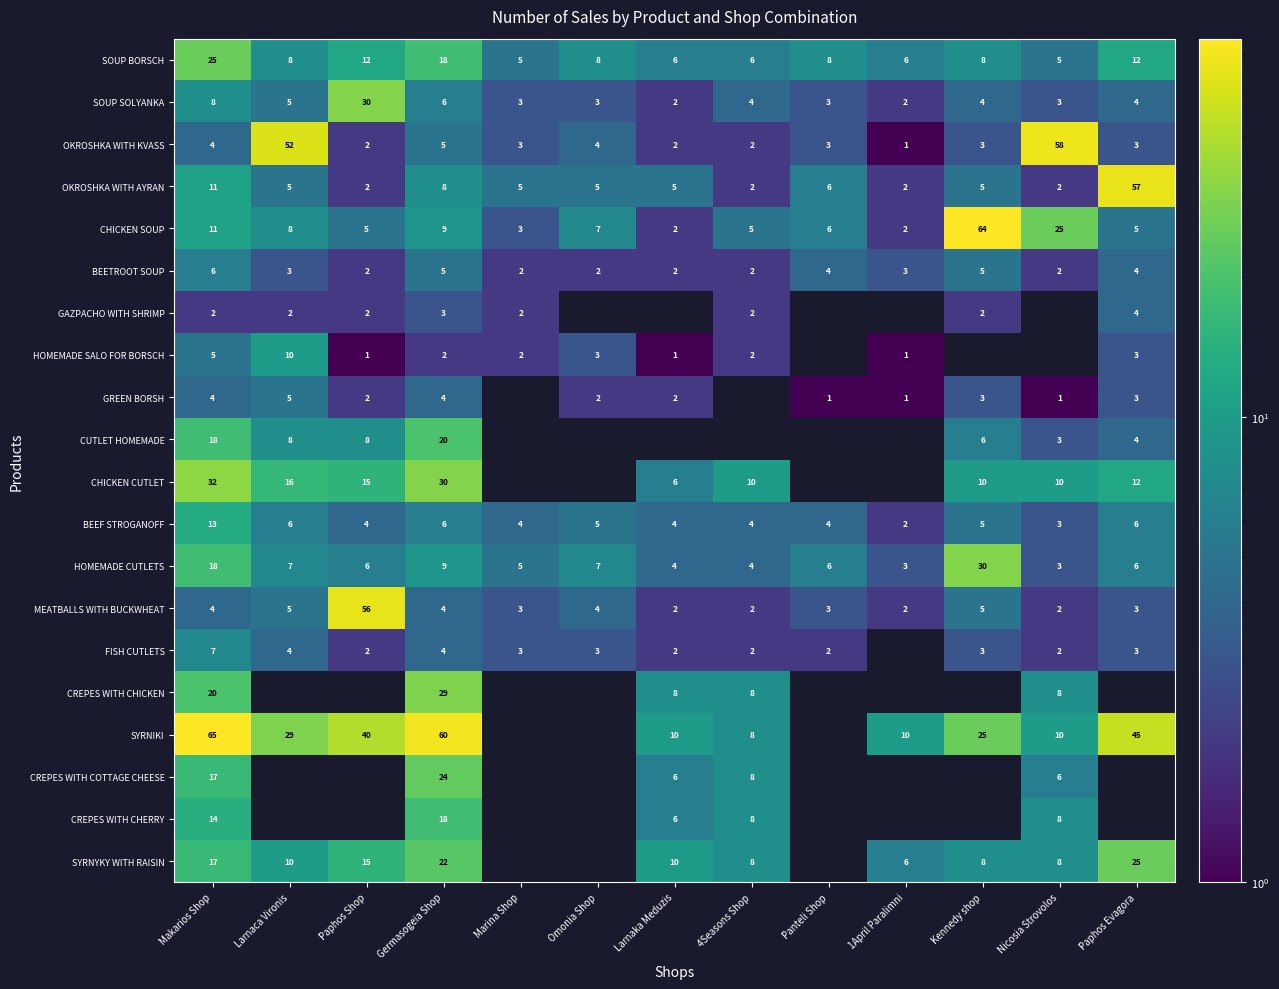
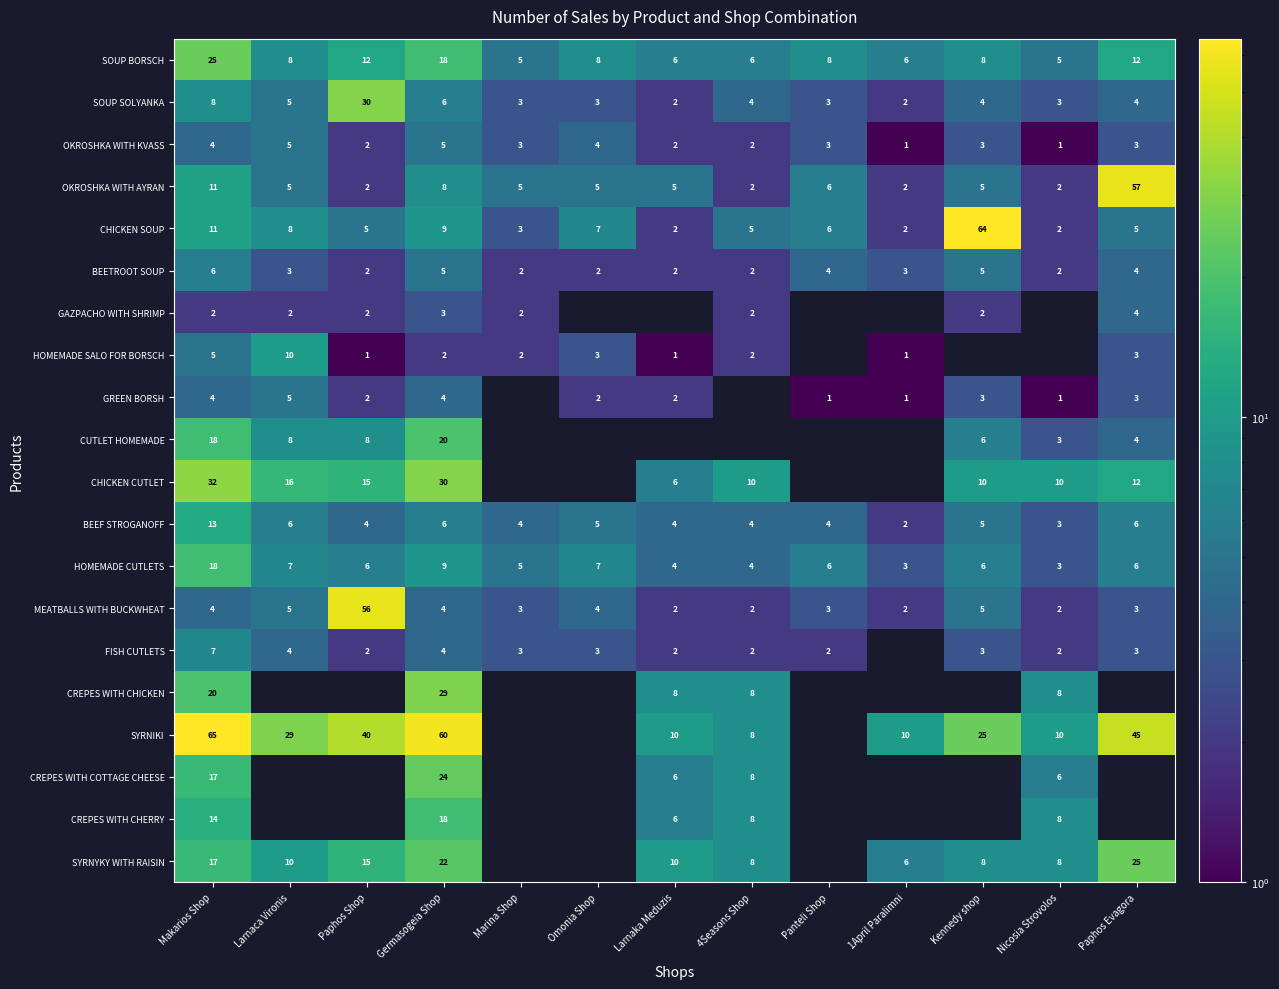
  {
    "OKROSHKA WITH KVASS": {
      "Makarios Shop": 4,
-     "Larnaca Vironis": 52,
+     "Larnaca Vironis": 5,
      "Paphos Shop": 2,
      "Germasogeia Shop": 5,
      "Marina Shop": 3,
      "Omonia Shop": 4,
      "Larnaka Meduzis": 2,
      "4Seasons Shop": 2,
      "Panteli Shop": 3,
      "1April Paralimni": 1,
      "Kennedy shop": 3,
-     "Nicosia Strovolos": 58,
+     "Nicosia Strovolos": 1,
      "Paphos Evagora": 3
    },
    "CHICKEN SOUP": {
      "Makarios Shop": 11,
      "Larnaca Vironis": 8,
      "Paphos Shop": 5,
      "Germasogeia Shop": 9,
      "Marina Shop": 3,
      "Omonia Shop": 7,
      "Larnaka Meduzis": 2,
      "4Seasons Shop": 5,
      "Panteli Shop": 6,
      "1April Paralimni": 2,
      "Kennedy shop": 64,
-     "Nicosia Strovolos": 25,
+     "Nicosia Strovolos": 2,
      "Paphos Evagora": 5
    },
    "HOMEMADE CUTLETS": {
      "Makarios Shop": 18,
      "Larnaca Vironis": 7,
      "Paphos Shop": 6,
      "Germasogeia Shop": 9,
      "Marina Shop": 5,
      "Omonia Shop": 7,
      "Larnaka Meduzis": 4,
      "4Seasons Shop": 4,
      "Panteli Shop": 6,
      "1April Paralimni": 3,
-     "Kennedy shop": 30,
+     "Kennedy shop": 6,
      "Nicosia Strovolos": 3,
      "Paphos Evagora": 6
    }
  }
